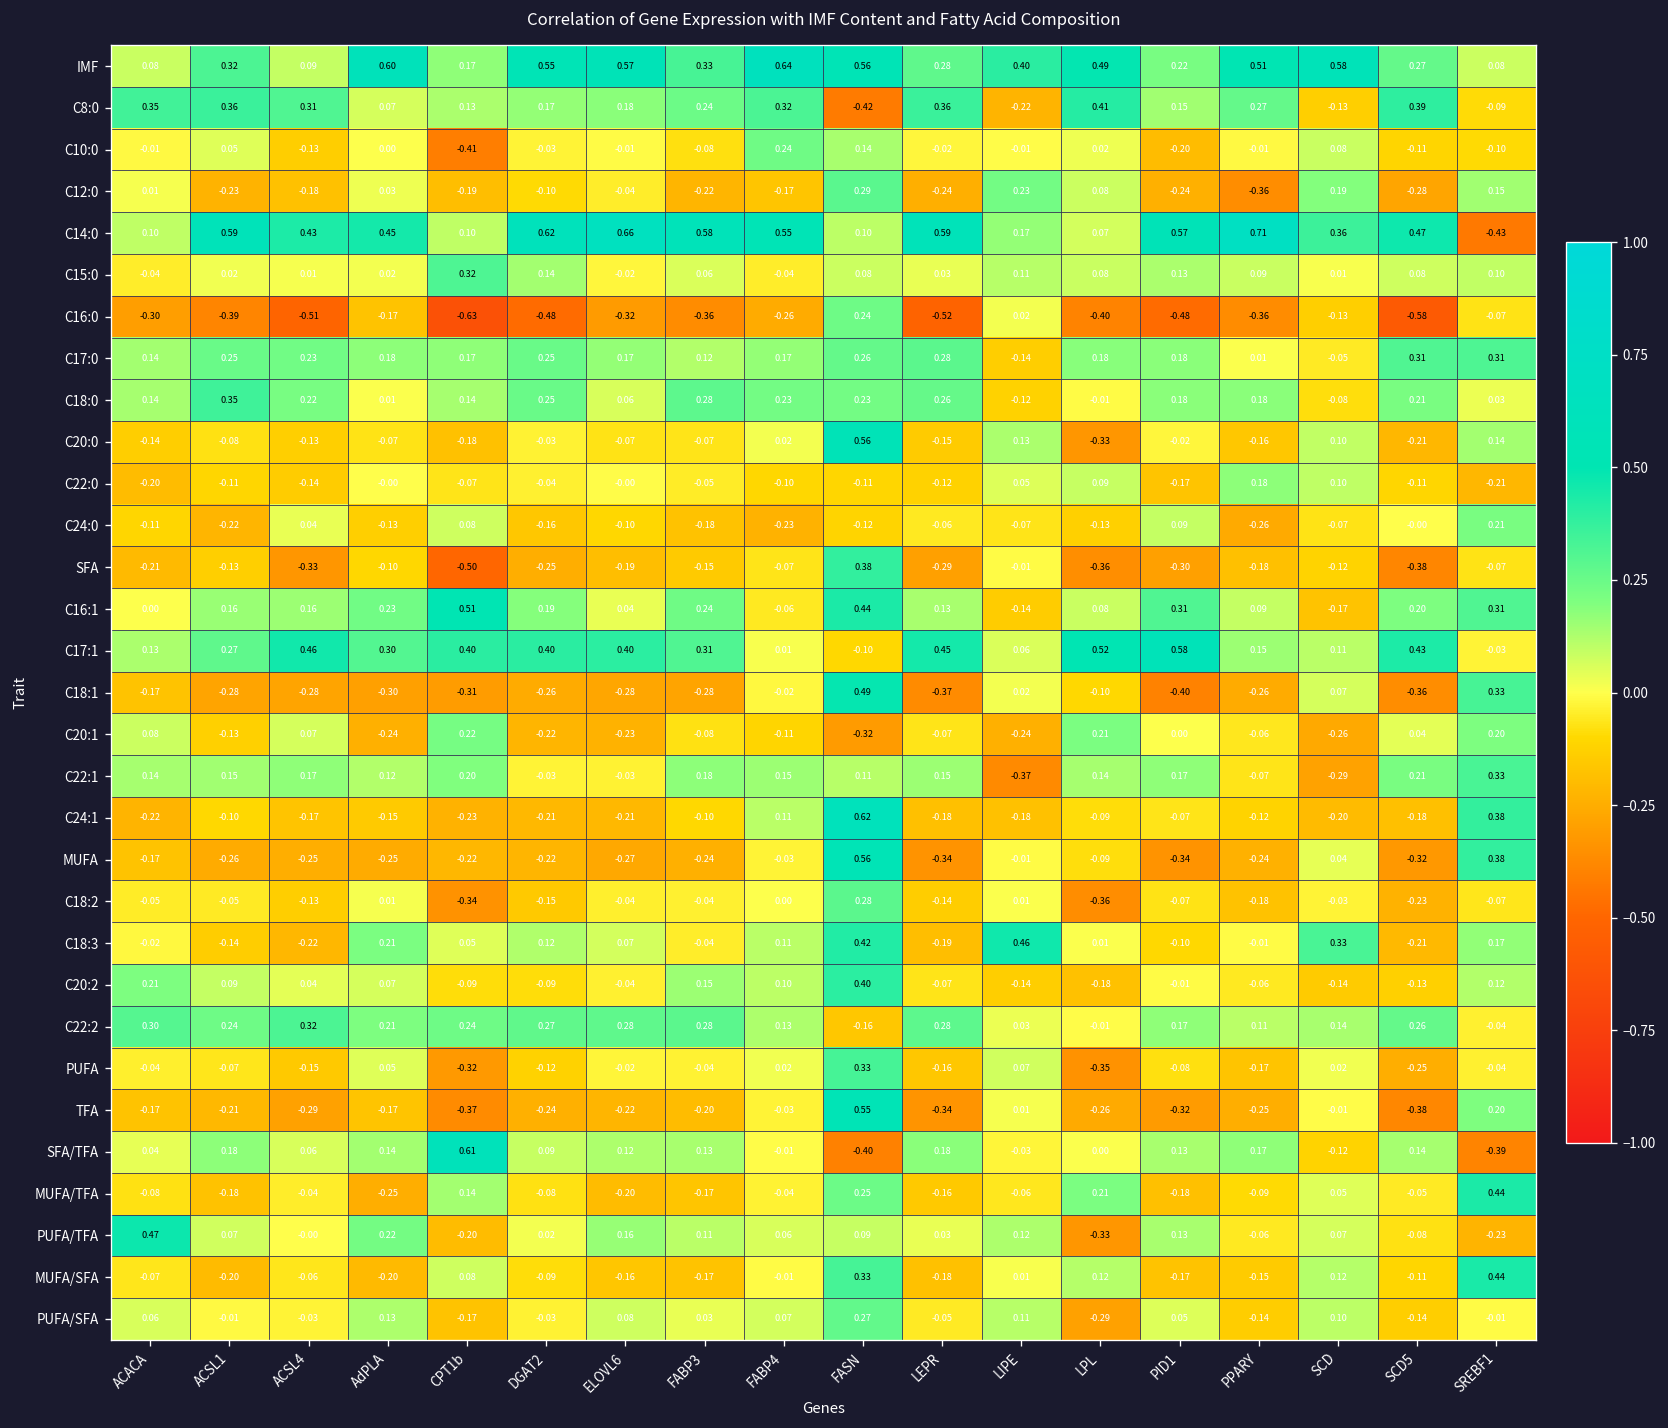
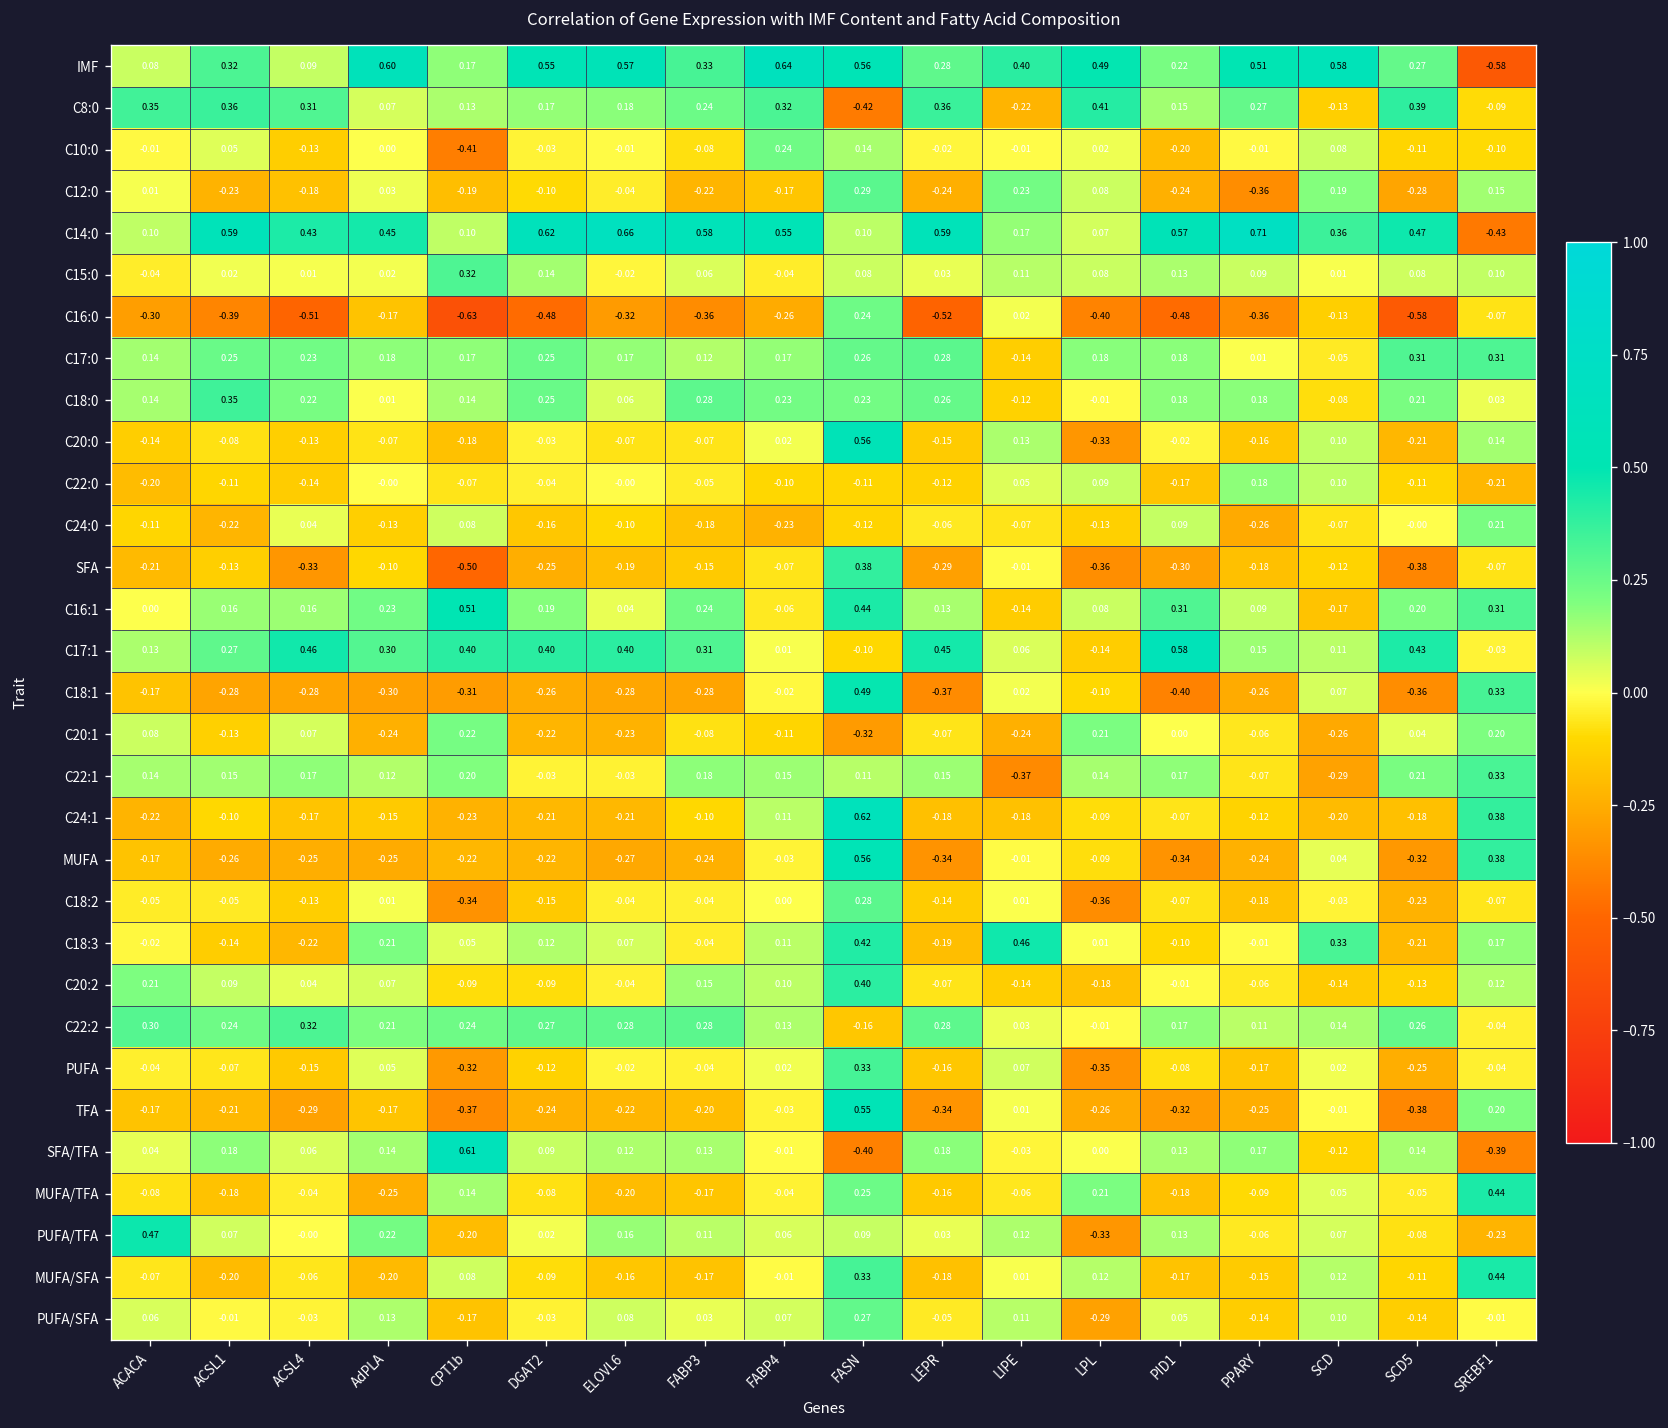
  {
    "IMF": {
      "ACACA": 0.08,
      "ACSL1": 0.32,
      "ACSL4": 0.09,
      "AdPLA": 0.60,
      "CPT1b": 0.17,
      "DGAT2": 0.55,
      "ELOVL6": 0.57,
      "FABP3": 0.33,
      "FABP4": 0.64,
      "FASN": 0.56,
      "LEPR": 0.28,
      "LIPE": 0.40,
      "LPL": 0.49,
      "PID1": 0.22,
      "PPARY": 0.51,
      "SCD": 0.58,
      "SCD5": 0.27,
-     "SREBF1": 0.08
+     "SREBF1": -0.58
    },
    "C17:1": {
      "ACACA": 0.13,
      "ACSL1": 0.27,
      "ACSL4": 0.46,
      "AdPLA": 0.30,
      "CPT1b": 0.40,
      "DGAT2": 0.40,
      "ELOVL6": 0.40,
      "FABP3": 0.31,
      "FABP4": 0.01,
      "FASN": -0.10,
      "LEPR": 0.45,
      "LIPE": 0.06,
-     "LPL": 0.52,
+     "LPL": -0.14,
      "PID1": 0.58,
      "PPARY": 0.15,
      "SCD": 0.11,
      "SCD5": 0.43,
      "SREBF1": -0.03
    }
  }
